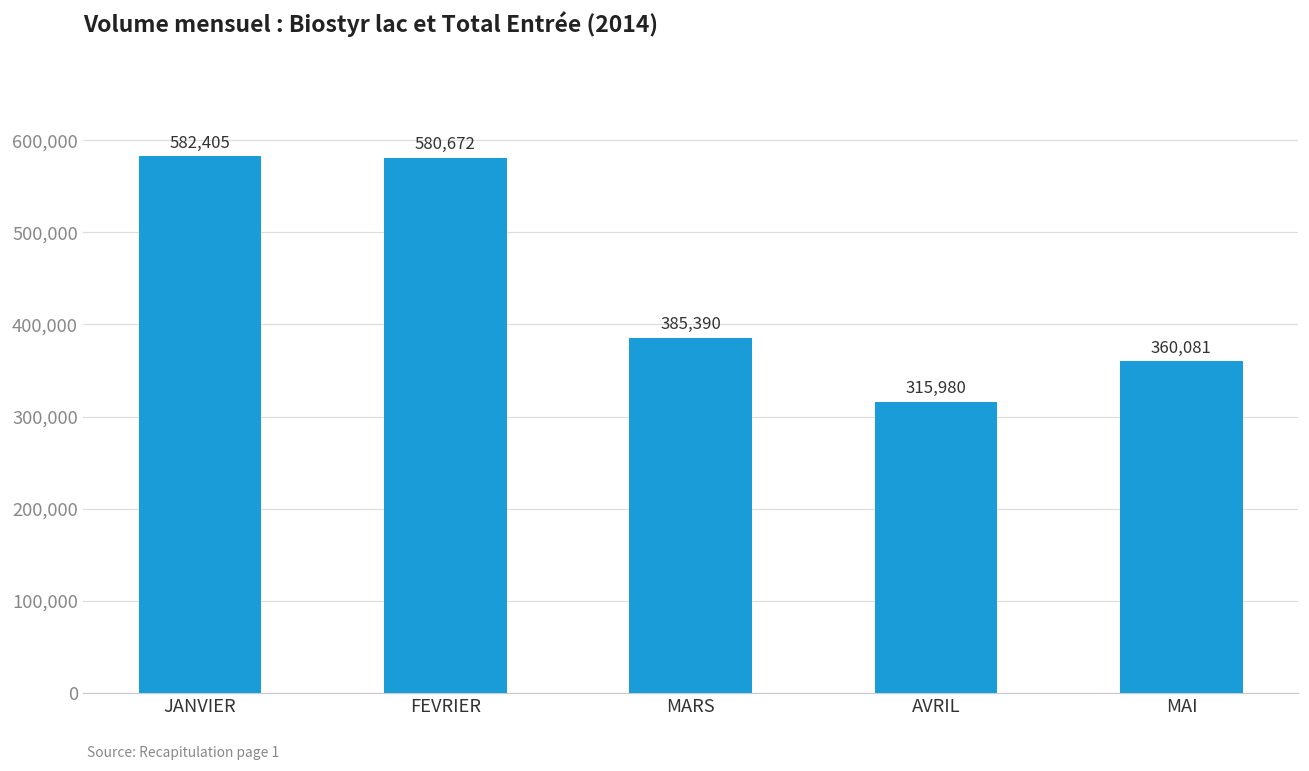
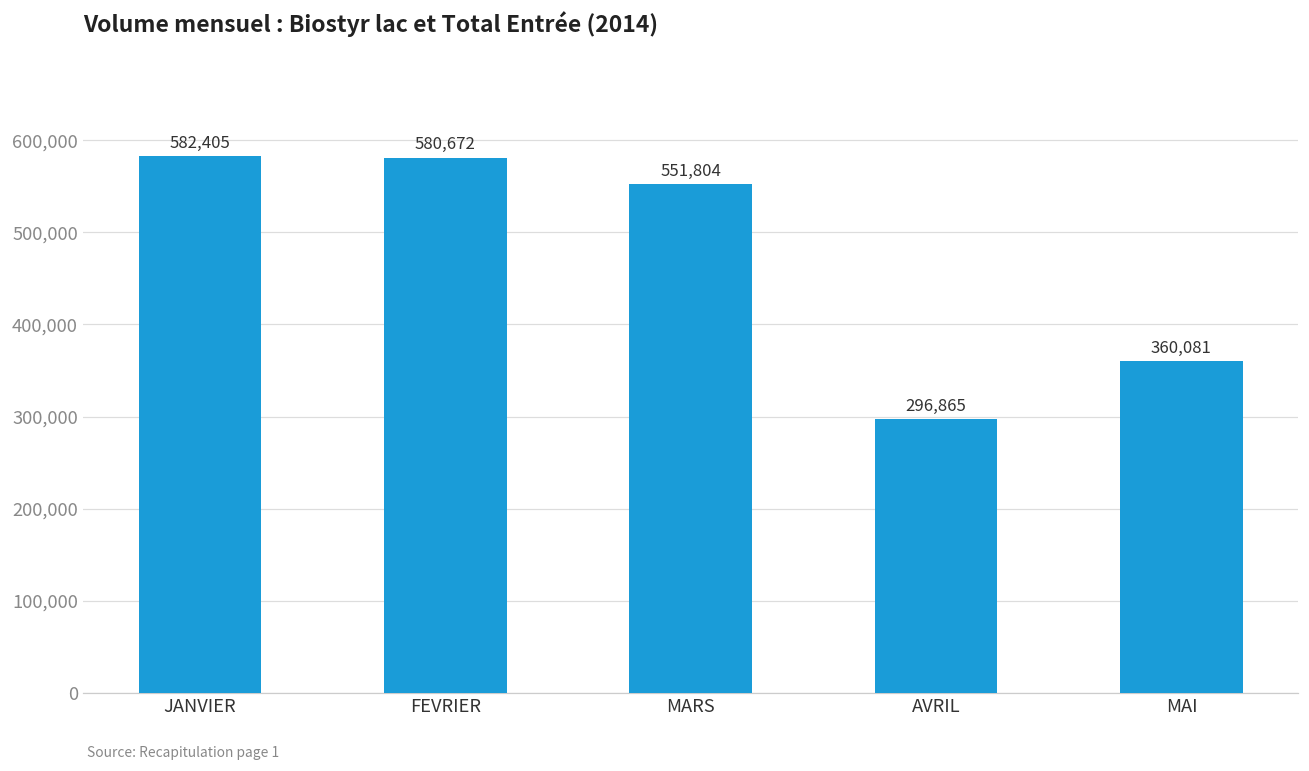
  {
    "JANVIER": "582,405",
    "FEVRIER": "580,672",
-   "MARS": "385,390",
-   "AVRIL": "315,980",
+   "MARS": "551,804",
+   "AVRIL": "296,865",
    "MAI": "360,081"
  }
